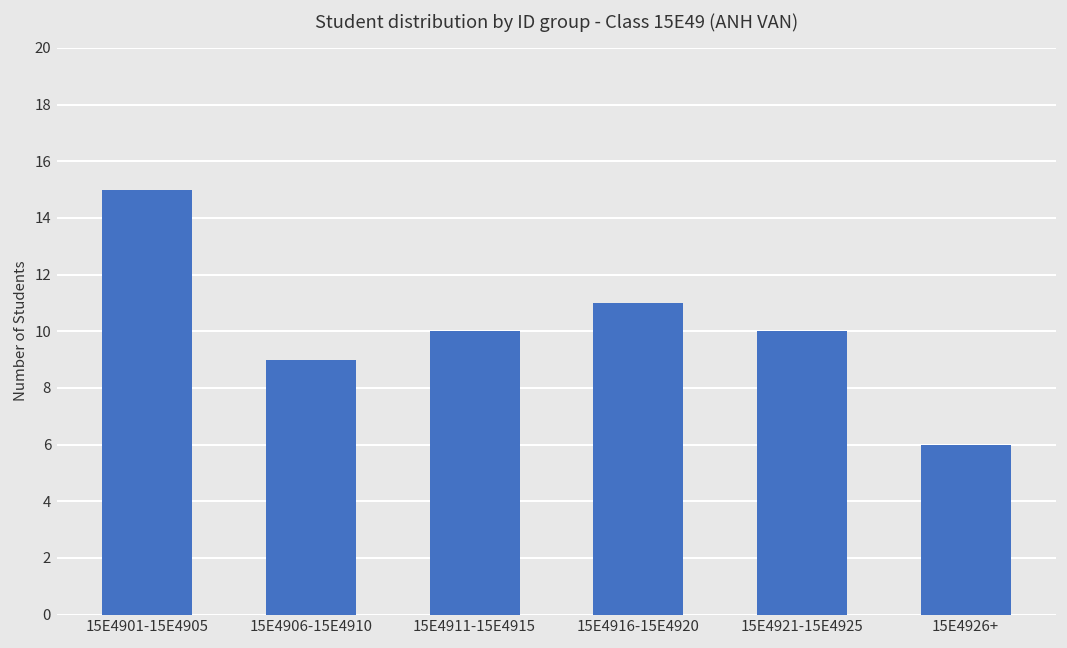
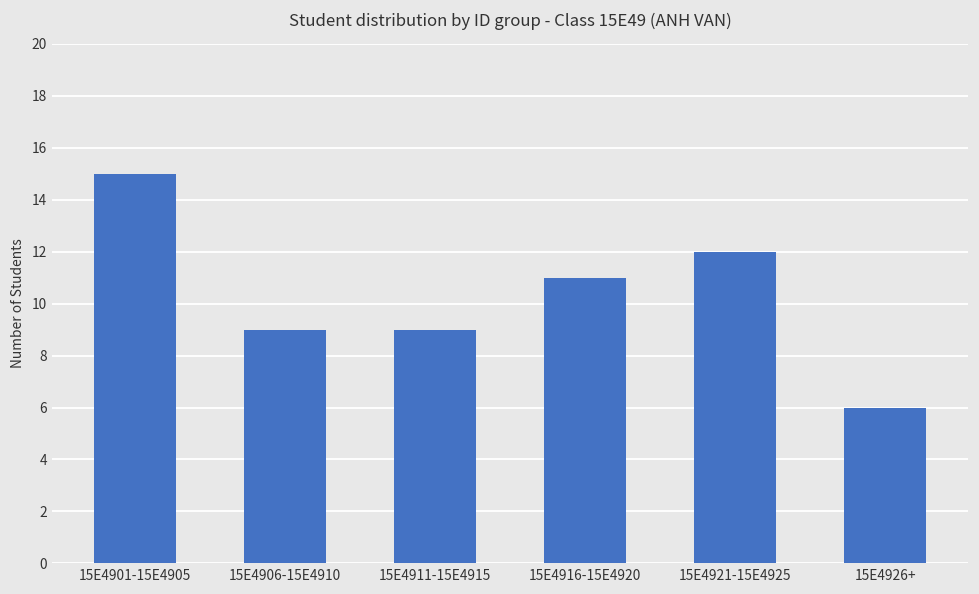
  {
    "15E4901-15E4905": 15,
    "15E4906-15E4910": 9,
-   "15E4911-15E4915": 10,
+   "15E4911-15E4915": 9,
    "15E4916-15E4920": 11,
-   "15E4921-15E4925": 10,
+   "15E4921-15E4925": 12,
    "15E4926+": 6
  }
